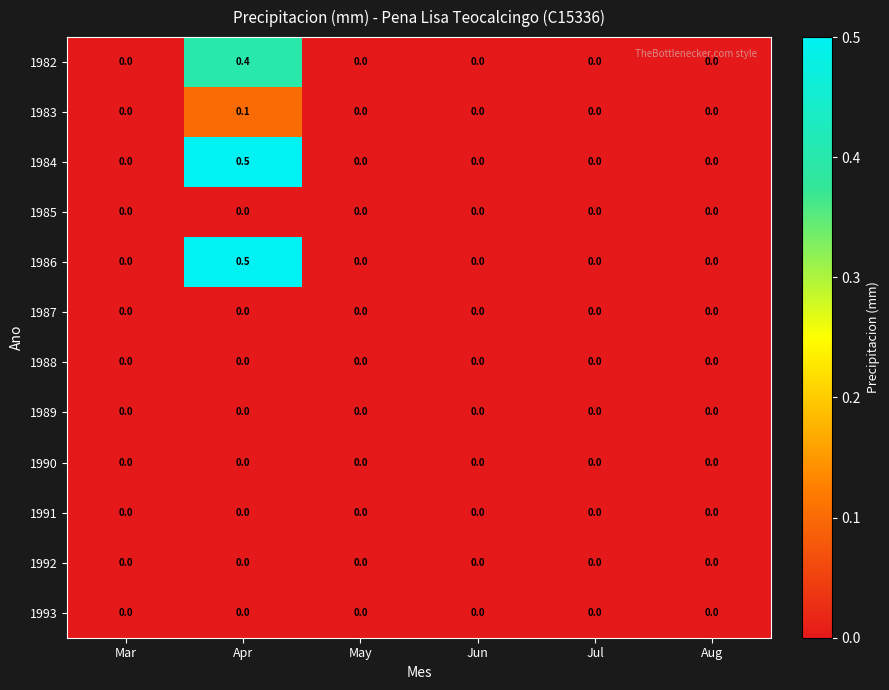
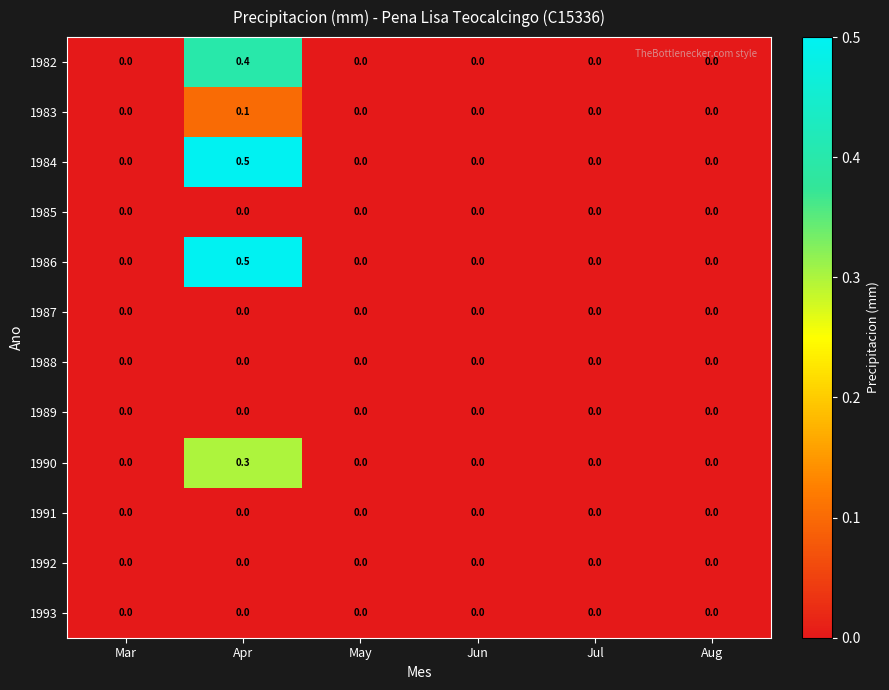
  {
    "1982": {
      "Mar": 0.0,
      "Apr": 0.4,
      "May": 0.0,
      "Jun": 0.0,
      "Jul": 0.0
    },
    "1983": {
      "Mar": 0.0,
      "Apr": 0.1,
      "May": 0.0,
      "Jun": 0.0,
      "Jul": 0.0,
      "Aug": 0.0
    },
    "1984": {
      "Mar": 0.0,
      "Apr": 0.5,
      "May": 0.0,
      "Jun": 0.0,
      "Jul": 0.0,
      "Aug": 0.0
    },
    "1985": {
      "Mar": 0.0,
      "Apr": 0.0,
      "May": 0.0,
      "Jun": 0.0,
      "Jul": 0.0,
      "Aug": 0.0
    },
    "1986": {
      "Mar": 0.0,
      "Apr": 0.5,
      "May": 0.0,
      "Jun": 0.0,
      "Jul": 0.0,
      "Aug": 0.0
    },
    "1987": {
      "Mar": 0.0,
      "Apr": 0.0,
      "May": 0.0,
      "Jun": 0.0,
      "Jul": 0.0,
      "Aug": 0.0
    },
    "1988": {
      "Mar": 0.0,
      "Apr": 0.0,
      "May": 0.0,
      "Jun": 0.0,
      "Jul": 0.0,
      "Aug": 0.0
    },
    "1989": {
      "Mar": 0.0,
      "Apr": 0.0,
      "May": 0.0,
      "Jun": 0.0,
      "Jul": 0.0,
      "Aug": 0.0
    },
    "1990": {
      "Mar": 0.0,
-     "Apr": 0.0,
+     "Apr": 0.3,
      "May": 0.0,
      "Jun": 0.0,
      "Jul": 0.0,
      "Aug": 0.0
    },
    "1991": {
      "Mar": 0.0,
      "Apr": 0.0,
      "May": 0.0,
      "Jun": 0.0,
      "Jul": 0.0,
      "Aug": 0.0
    },
    "1992": {
      "Mar": 0.0,
      "Apr": 0.0,
      "May": 0.0,
      "Jun": 0.0,
      "Jul": 0.0,
      "Aug": 0.0
    },
    "1993": {
      "Mar": 0.0,
      "Apr": 0.0,
      "May": 0.0,
      "Jun": 0.0,
      "Jul": 0.0,
      "Aug": 0.0
    }
  }
